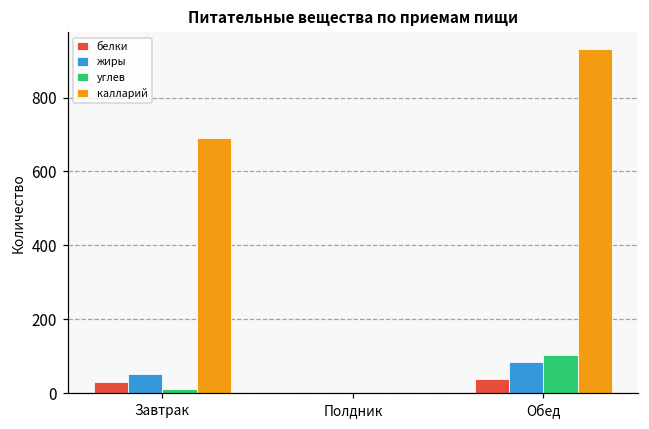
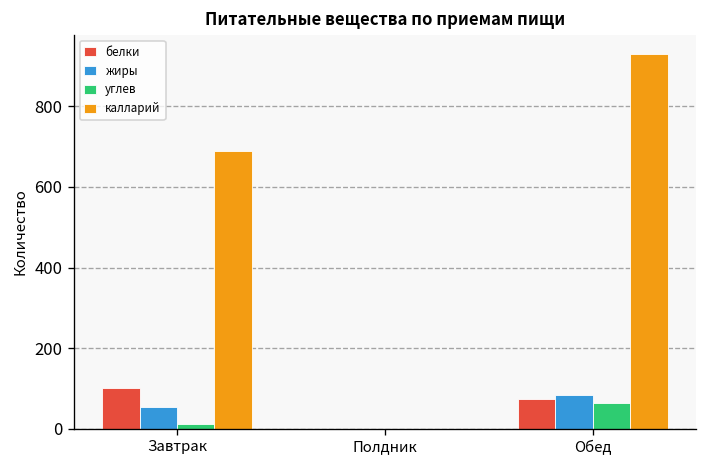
  {
    "белки": {
-     "Завтрак": 30,
+     "Завтрак": 100,
      "Полдник": 0,
-     "Обед": 40
+     "Обед": 70
    },
    "жиры": {
      "Завтрак": 50,
      "Полдник": 0,
      "Обед": 80
    },
    "углев": {
      "Завтрак": 10,
      "Полдник": 0,
-     "Обед": 100
+     "Обед": 70
    },
    "калларий": {
      "Завтрак": 690,
      "Полдник": 0,
      "Обед": 930
    }
  }
